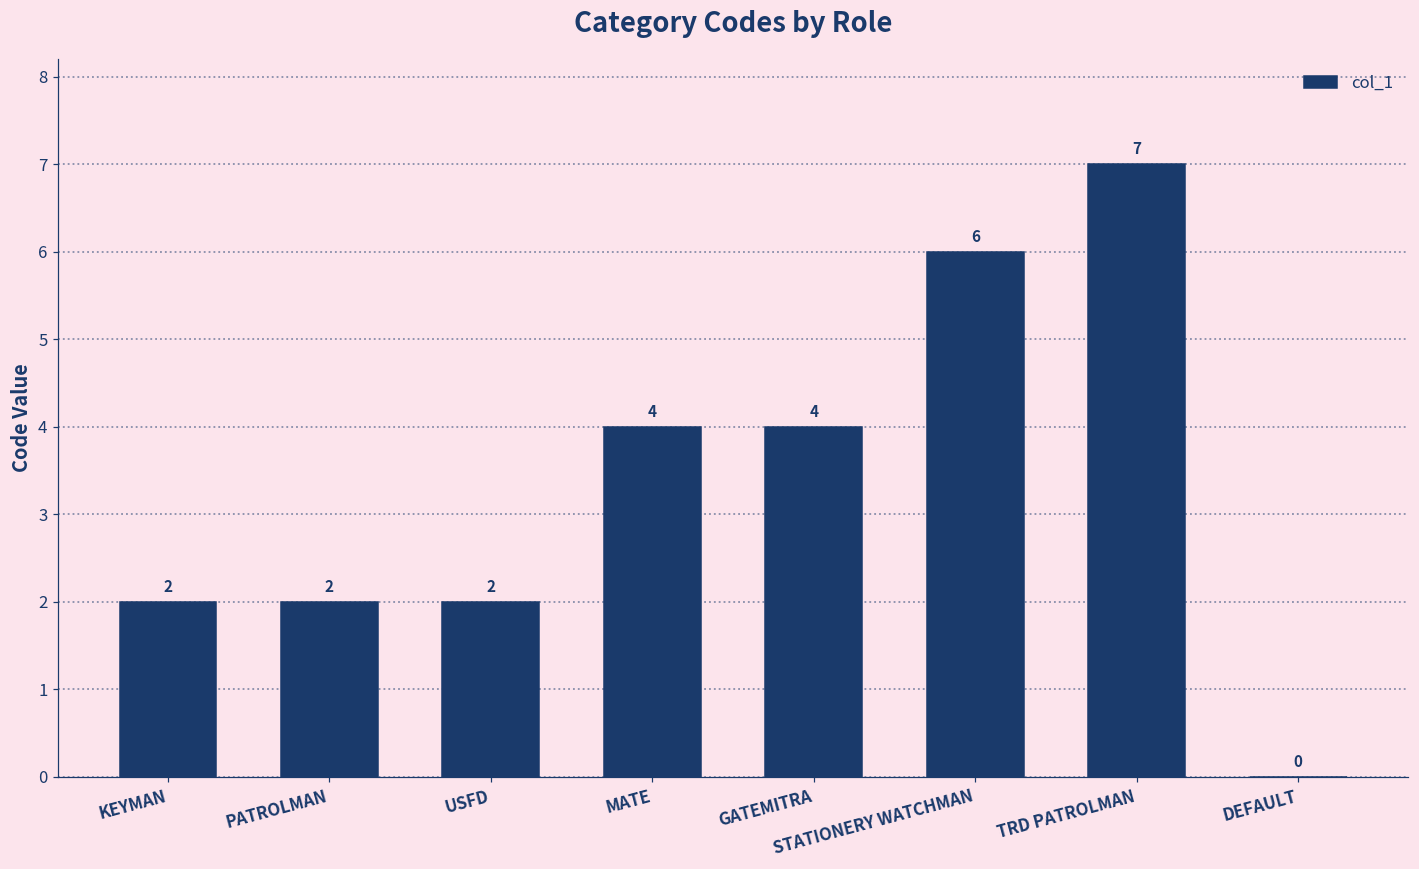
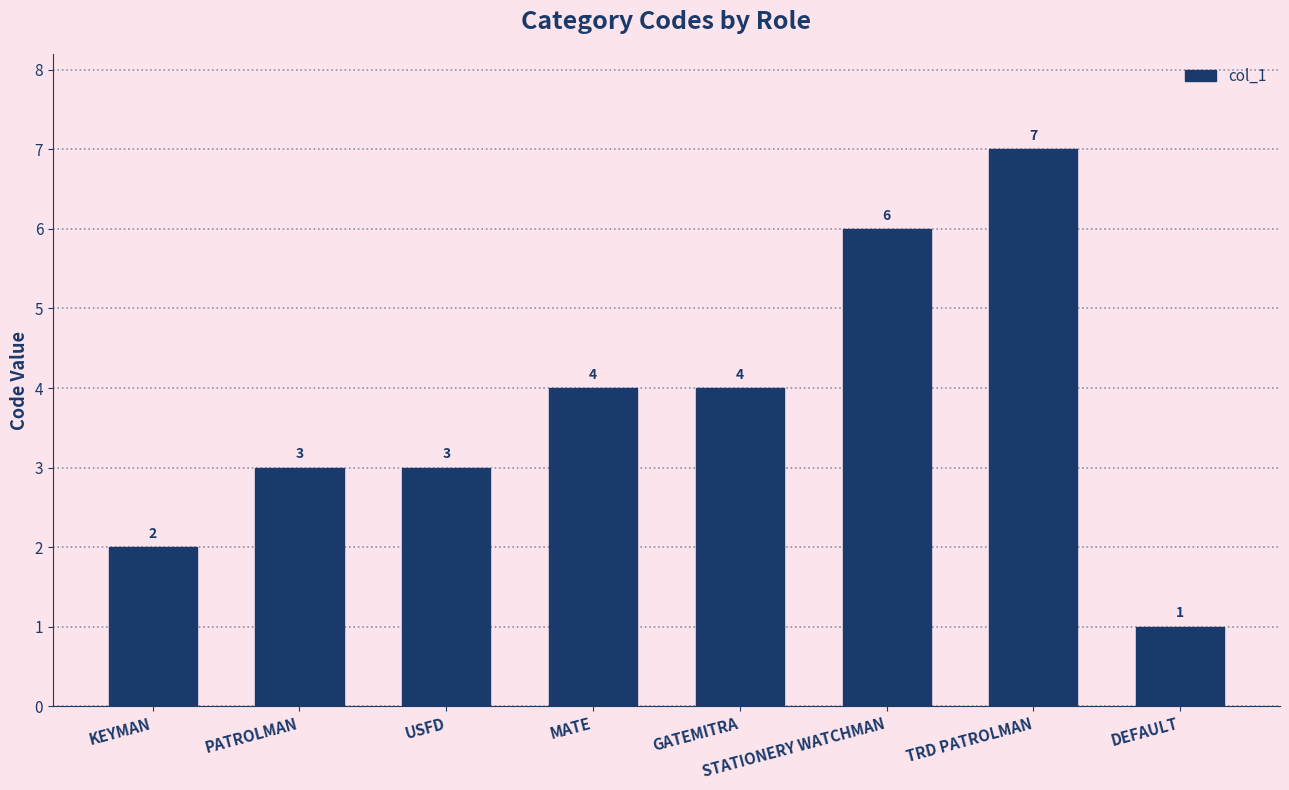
  {
    "KEYMAN": 2,
-   "PATROLMAN": 2,
-   "USFD": 2,
+   "PATROLMAN": 3,
+   "USFD": 3,
    "MATE": 4,
    "GATEMITRA": 4,
    "STATIONERY WATCHMAN": 6,
    "TRD PATROLMAN": 7,
-   "DEFAULT": 0
+   "DEFAULT": 1
  }
